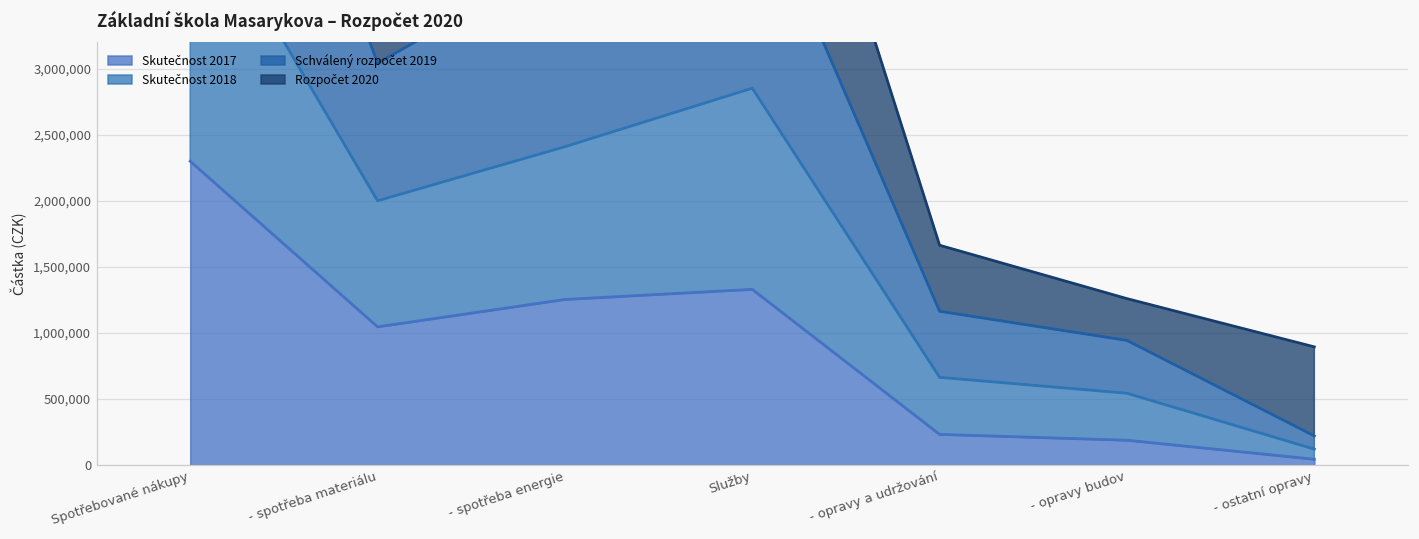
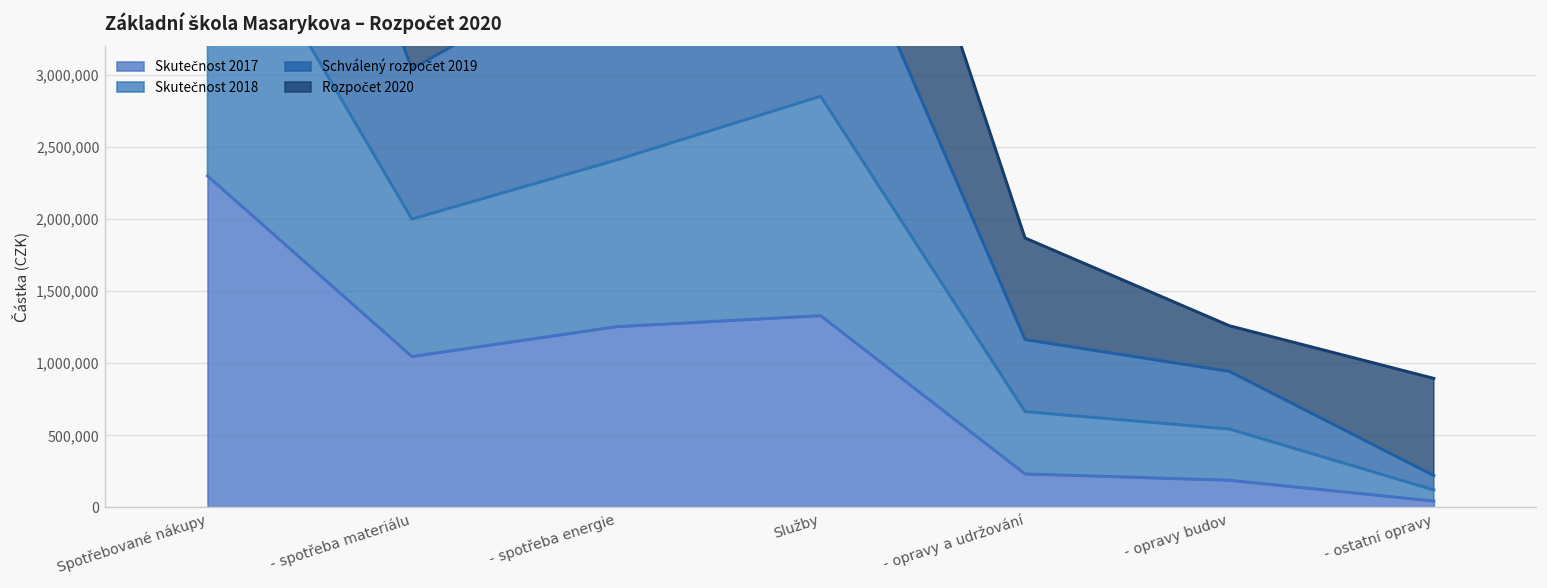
  {
    "Rozpočet 2020": {
-     "- opravy a udržování": "500,000",
+     "- opravy a udržování": "710,000",
      "- opravy budov": "320,000",
      "- ostatní opravy": "670,000"
    }
  }
